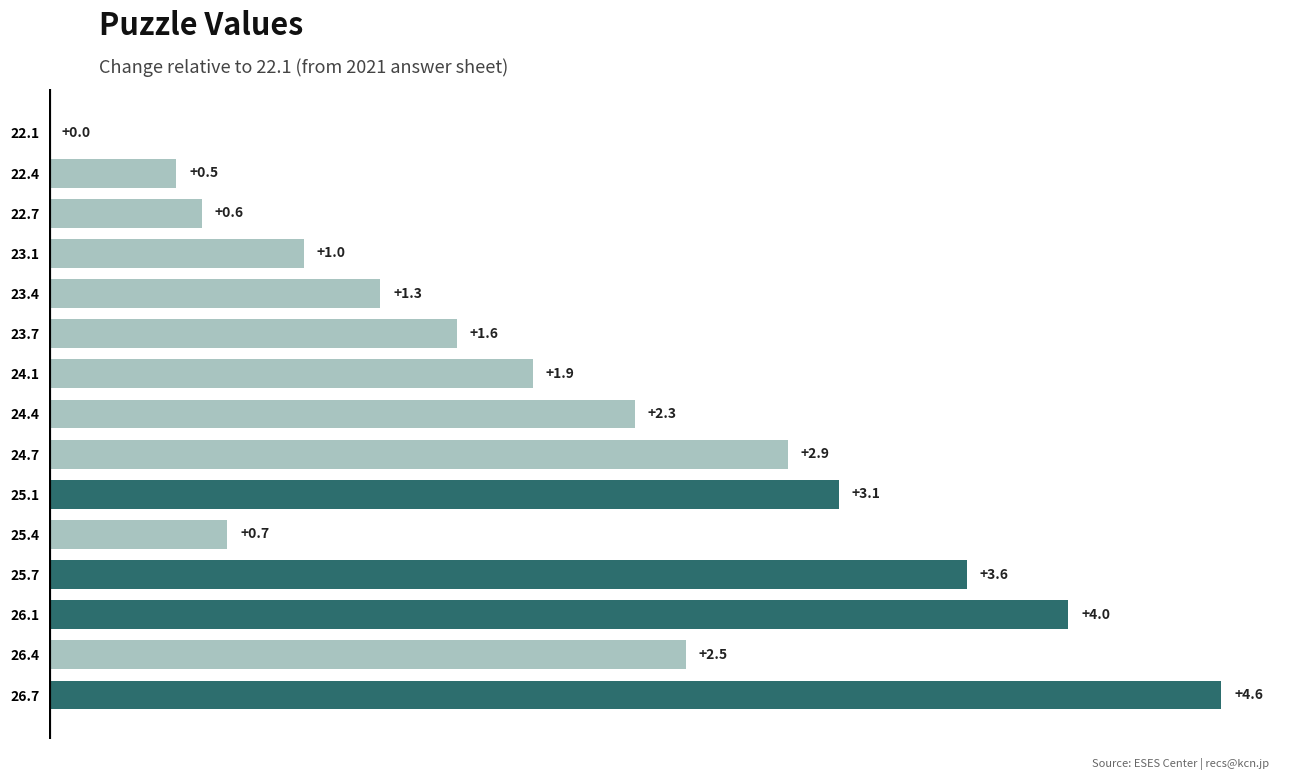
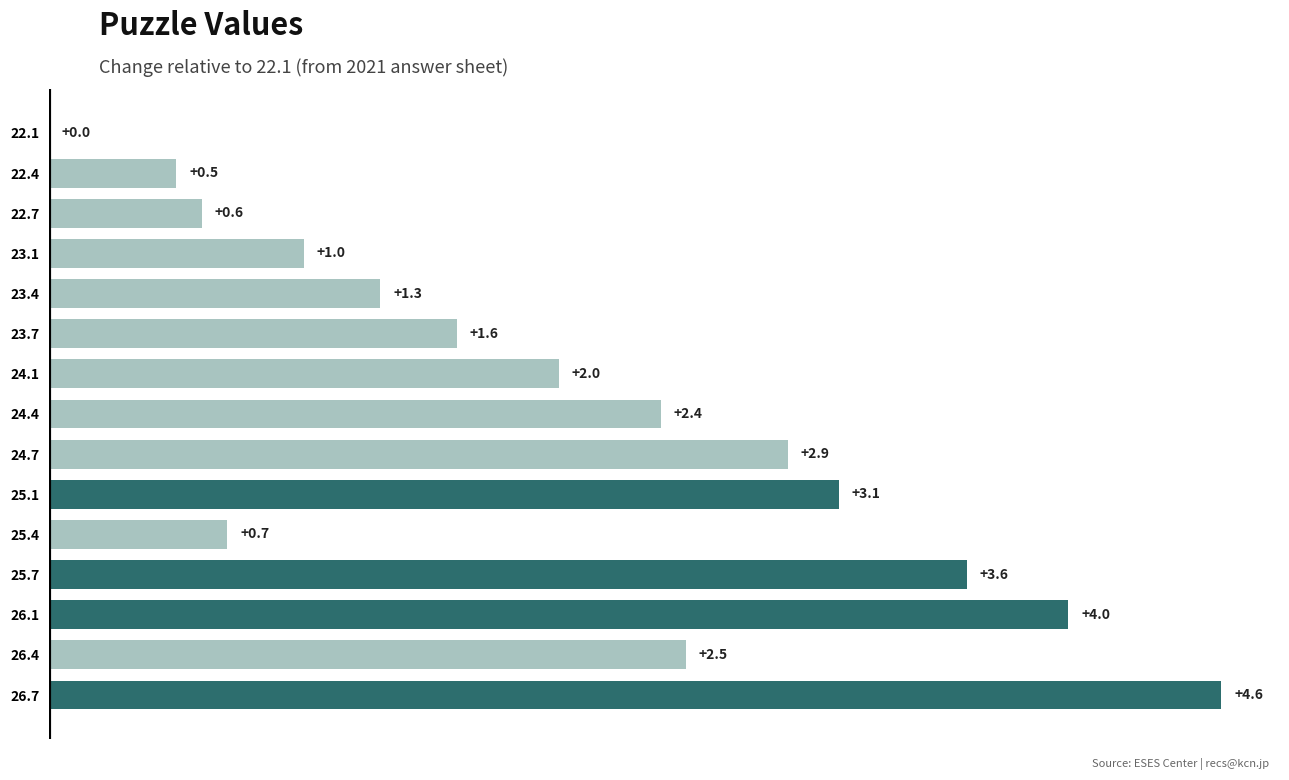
  {
    "22.1": "+0.0",
    "22.4": "+0.5",
    "22.7": "+0.6",
    "23.1": "+1.0",
    "23.4": "+1.3",
    "23.7": "+1.6",
-   "24.1": "+1.9",
-   "24.4": "+2.3",
+   "24.1": "+2.0",
+   "24.4": "+2.4",
    "24.7": "+2.9",
    "25.1": "+3.1",
    "25.4": "+0.7",
    "25.7": "+3.6",
    "26.1": "+4.0",
    "26.4": "+2.5",
    "26.7": "+4.6"
  }
